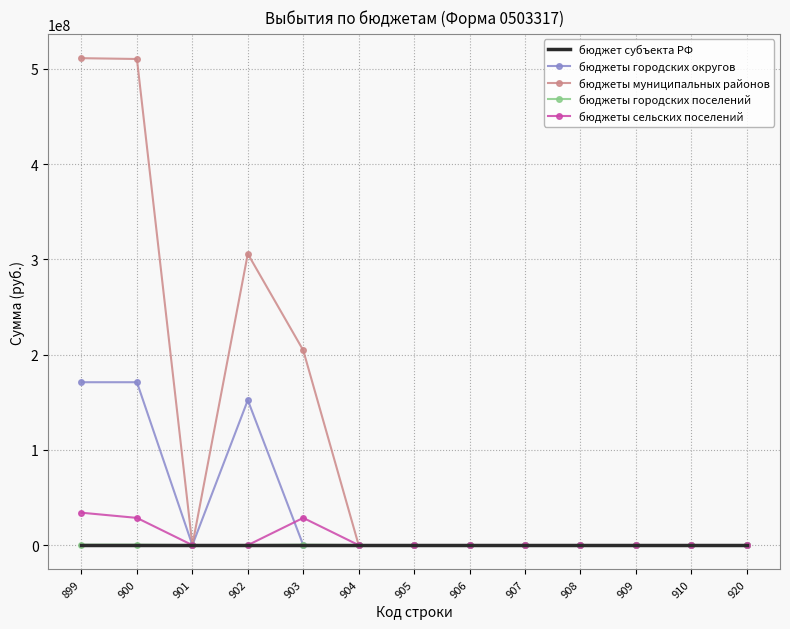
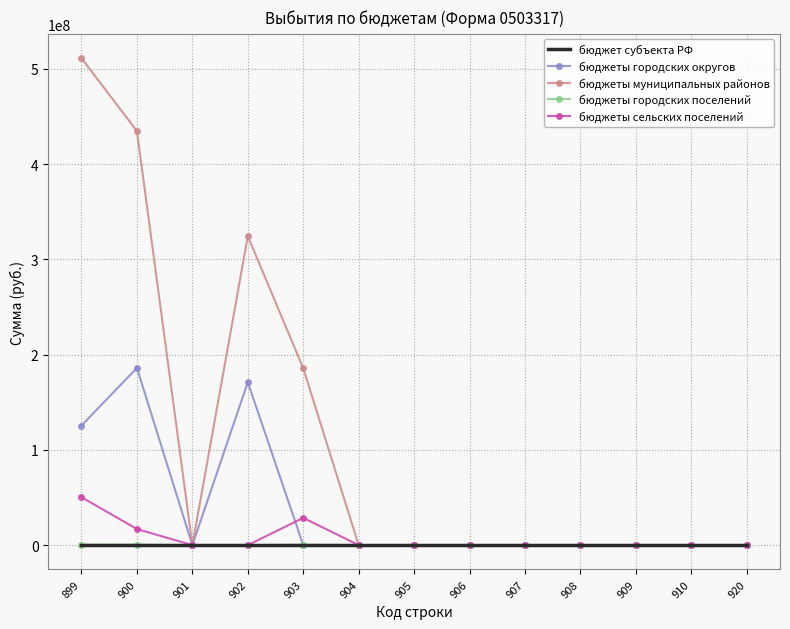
  {
    "бюджеты городских поселений": {
      "899": 0,
      "900": 0
    },
    "бюджеты городских округов": {
-     "899": 170000000,
-     "900": 170000000,
-     "902": 150000000
+     "899": 130000000,
+     "900": 190000000,
+     "902": 170000000
    },
    "бюджеты муниципальных районов": {
      "899": 510000000,
-     "900": 510000000,
-     "902": 310000000,
-     "903": 200000000
+     "900": 430000000,
+     "902": 320000000,
+     "903": 190000000
    },
    "бюджеты сельских поселений": {
-     "899": 30000000,
-     "900": 30000000,
+     "899": 50000000,
+     "900": 20000000,
      "903": 30000000
    }
  }
